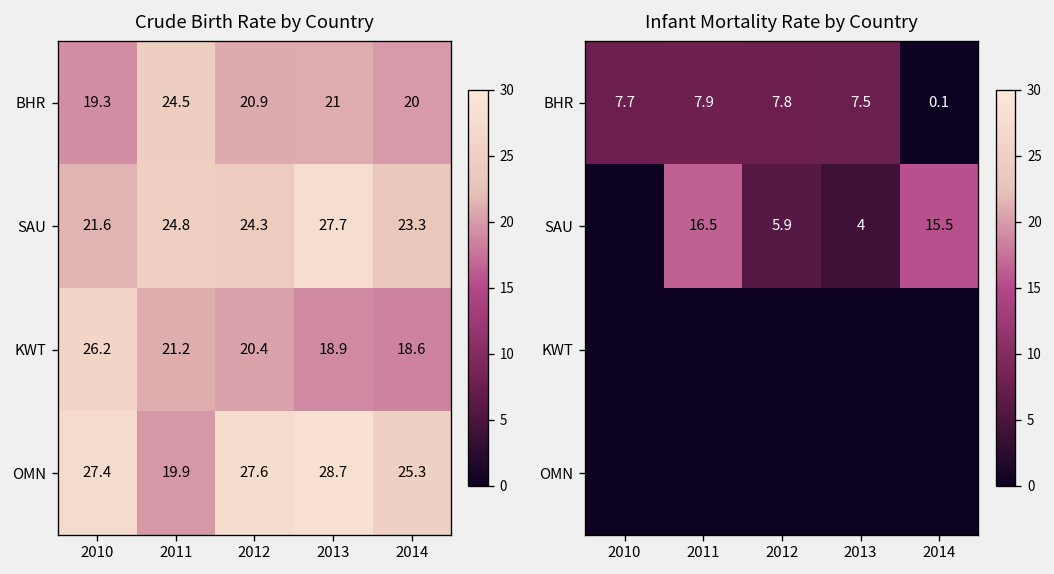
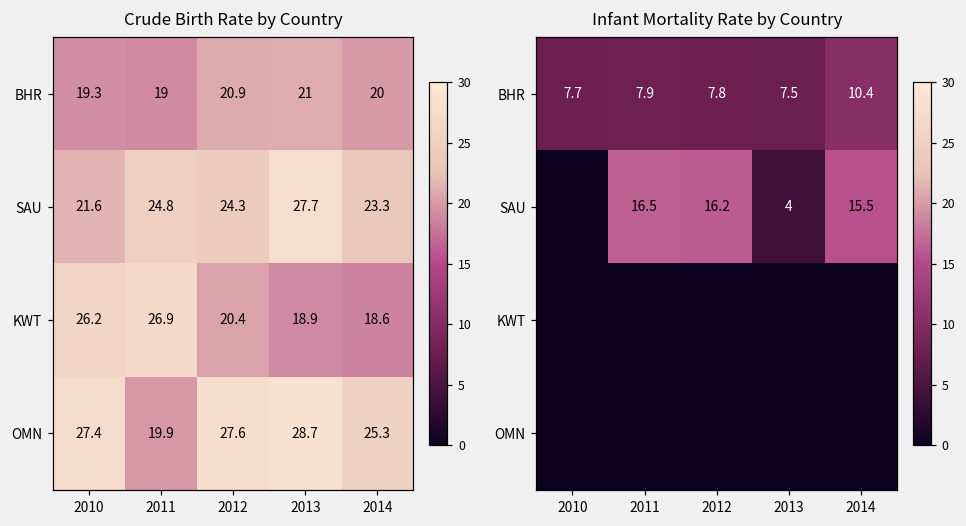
  {
    "Crude Birth Rate by Country": {
      "BHR": {
        "2010": 19.3,
-       "2011": 24.5,
+       "2011": 19,
        "2012": 20.9,
        "2013": 21,
        "2014": 20
      },
      "SAU": {
        "2010": 21.6,
        "2011": 24.8,
        "2012": 24.3,
        "2013": 27.7,
        "2014": 23.3
      },
      "KWT": {
        "2010": 26.2,
-       "2011": 21.2,
+       "2011": 26.9,
        "2012": 20.4,
        "2013": 18.9,
        "2014": 18.6
      },
      "OMN": {
        "2010": 27.4,
        "2011": 19.9,
        "2012": 27.6,
        "2013": 28.7,
        "2014": 25.3
      }
    },
    "Infant Mortality Rate by Country": {
      "BHR": {
        "2010": 7.7,
        "2011": 7.9,
        "2012": 7.8,
        "2013": 7.5,
-       "2014": 0.1
+       "2014": 10.4
      },
      "SAU": {
        "2011": 16.5,
-       "2012": 5.9,
+       "2012": 16.2,
        "2013": 4,
        "2014": 15.5
      }
    }
  }
